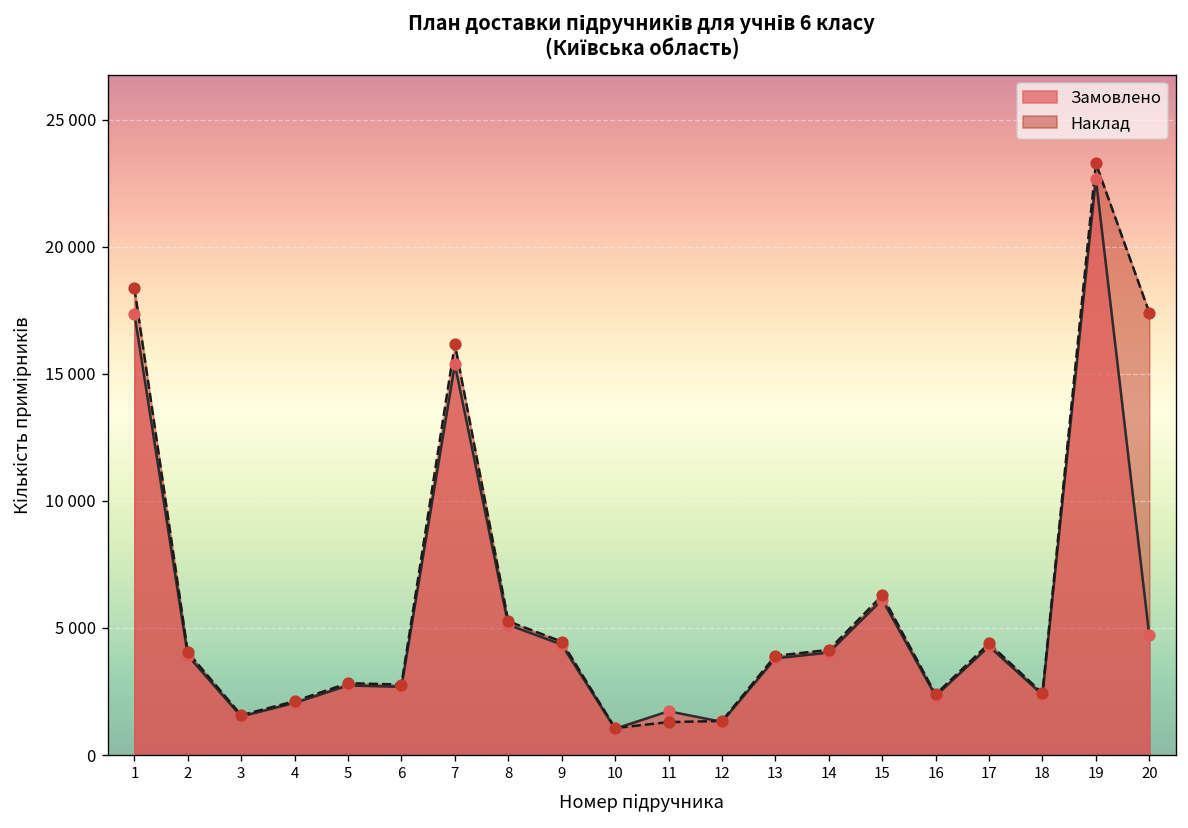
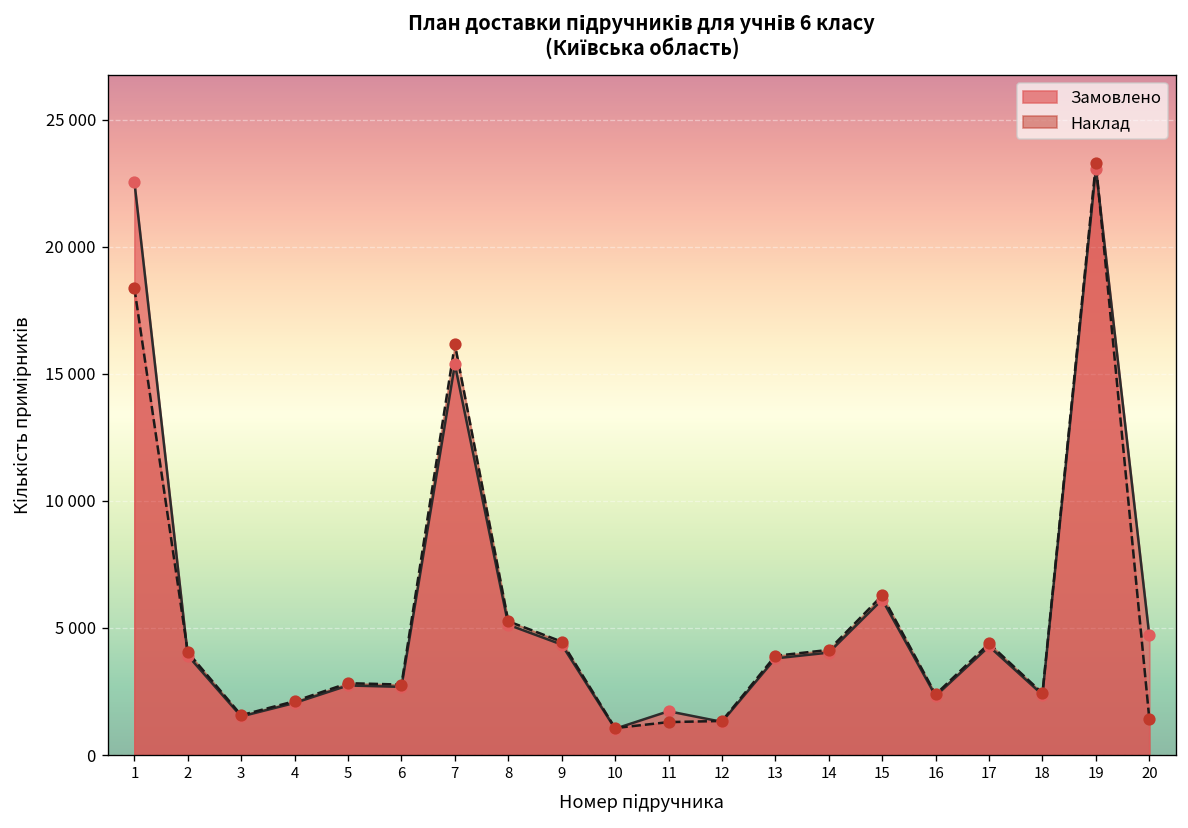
  {
    "Замовлено": {
-     "1": 17400,
+     "1": 22600,
      "2": 3900,
      "7": 15400,
      "8": 5100,
      "11": 1700,
      "15": 6100,
-     "19": 22700,
+     "19": 23100,
      "20": 4700
    },
    "Наклад": {
      "1": 18400,
      "2": 4000,
      "7": 16200,
      "8": 5300,
      "11": 1300,
      "15": 6300,
      "19": 23300,
-     "20": 17400
+     "20": 1400
    }
  }
